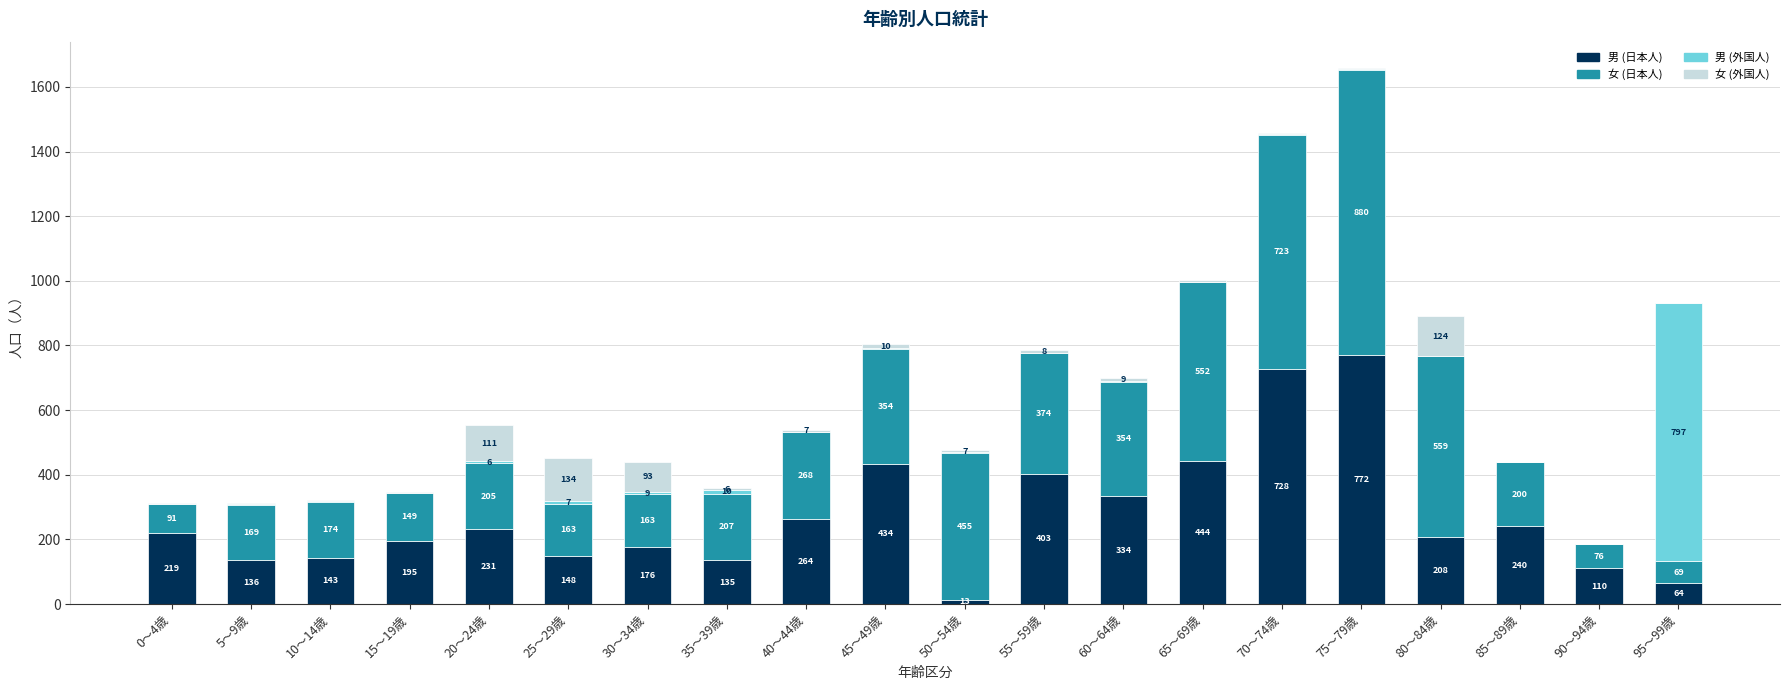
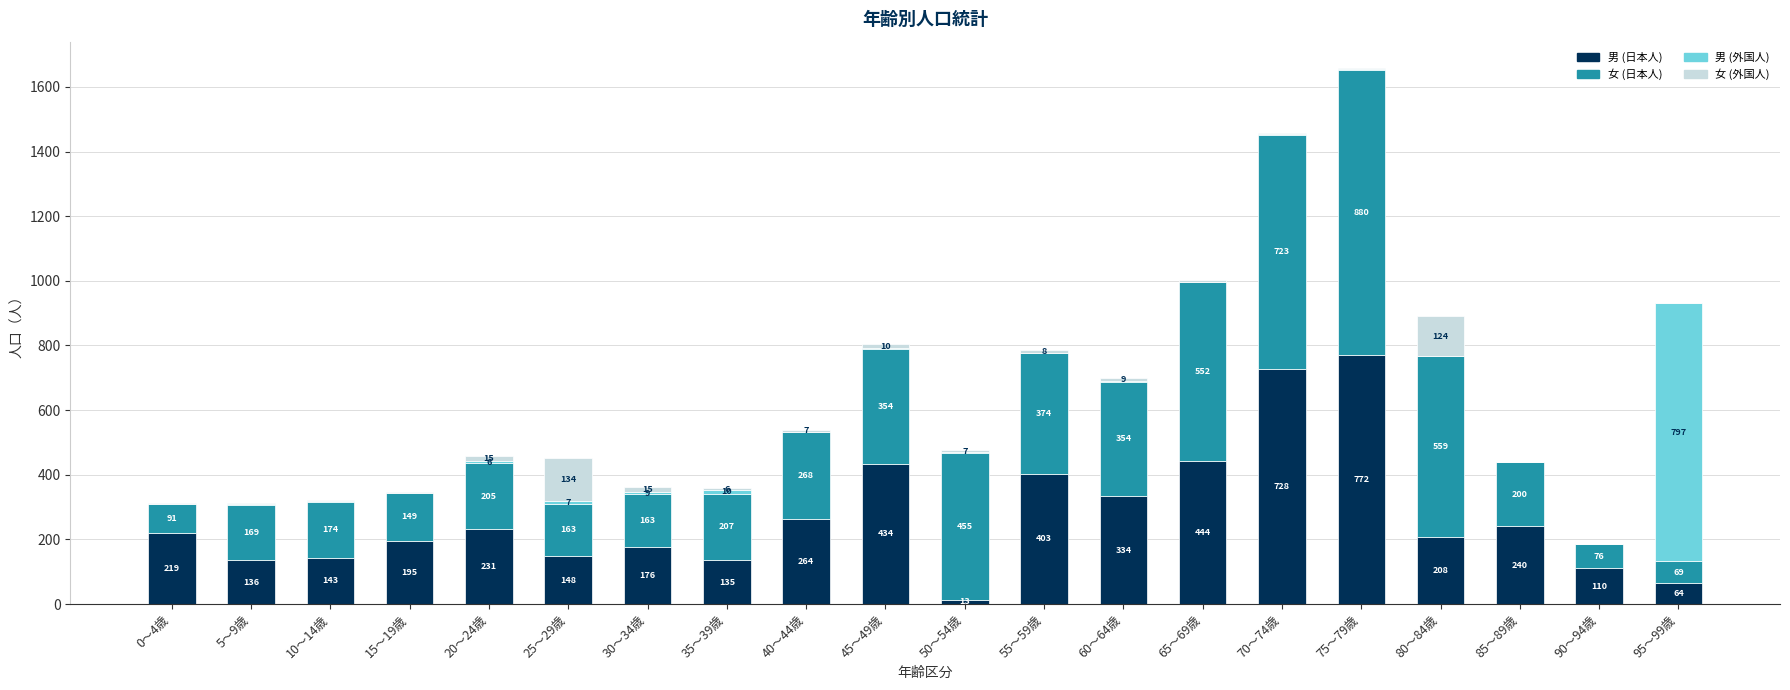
  {
    "男 (日本人)": {
      "0～4歳": 219,
      "5～9歳": 136,
      "10～14歳": 143,
      "15～19歳": 195,
      "20～24歳": 231,
      "25～29歳": 148,
      "30～34歳": 176,
      "35～39歳": 135,
      "40～44歳": 264,
      "45～49歳": 434,
      "50～54歳": 13,
      "55～59歳": 403,
      "60～64歳": 334,
      "65～69歳": 444,
      "70～74歳": 728,
      "75～79歳": 772,
      "80～84歳": 208,
      "85～89歳": 240,
      "90～94歳": 110,
      "95～99歳": 64
    },
    "女 (日本人)": {
      "0～4歳": 91,
      "5～9歳": 169,
      "10～14歳": 174,
      "15～19歳": 149,
      "20～24歳": 205,
      "25～29歳": 163,
      "30～34歳": 163,
      "35～39歳": 207,
      "40～44歳": 268,
      "45～49歳": 354,
      "50～54歳": 455,
      "55～59歳": 374,
      "60～64歳": 354,
      "65～69歳": 552,
      "70～74歳": 723,
      "75～79歳": 880,
      "80～84歳": 559,
      "85～89歳": 200,
      "90～94歳": 76,
      "95～99歳": 69
    },
    "男 (外国人)": {
      "25～29歳": 7,
      "95～99歳": 797
    },
    "女 (外国人)": {
-     "20～24歳": 111,
+     "20～24歳": 15,
      "25～29歳": 134,
-     "30～34歳": 93,
+     "30～34歳": 15,
      "40～44歳": 7,
      "45～49歳": 10,
      "50～54歳": 7,
      "55～59歳": 8,
      "60～64歳": 9,
      "80～84歳": 124
    }
  }
